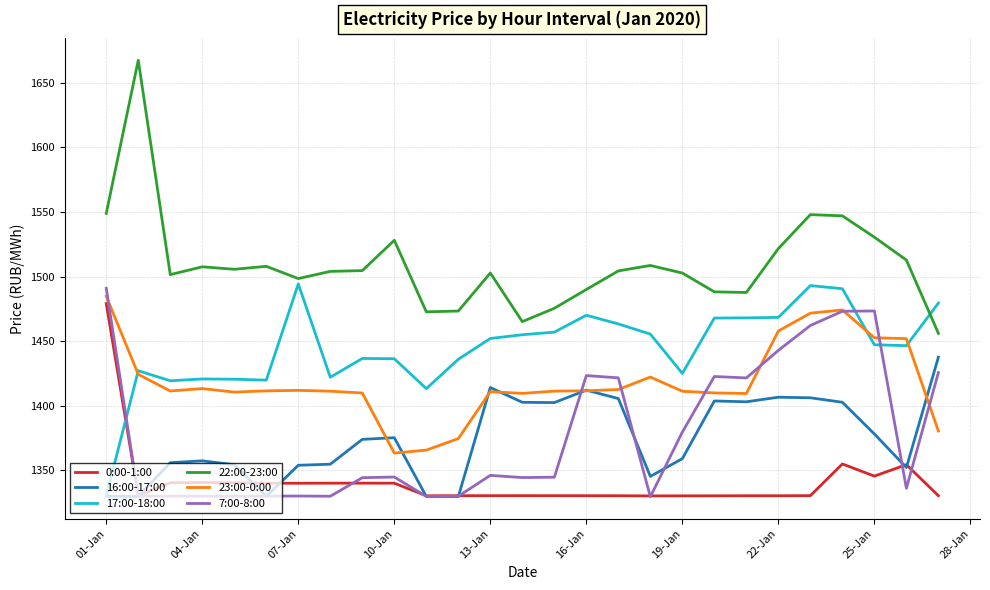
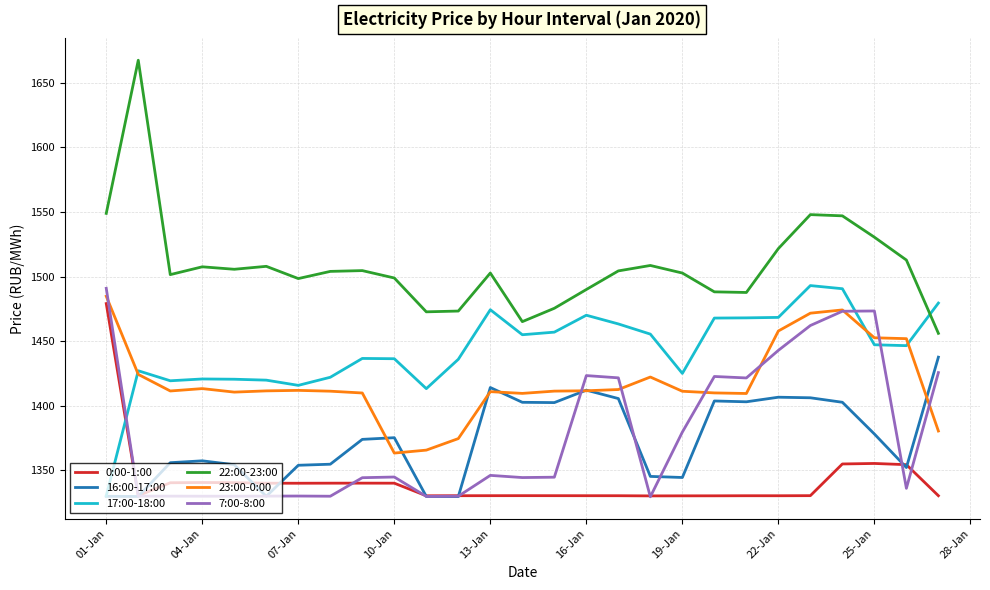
  {
    "0:00-1:00": {
      "01-Jan": 1479,
      "07-Jan": 1340,
      "10-Jan": 1340,
      "13-Jan": 1330,
      "16-Jan": 1330,
      "19-Jan": 1330,
      "22-Jan": 1330,
-     "25-Jan": 1345
+     "25-Jan": 1355
    },
    "16:00-17:00": {
      "04-Jan": 1357,
      "07-Jan": 1354,
      "10-Jan": 1375,
      "13-Jan": 1414,
-     "19-Jan": 1359,
+     "19-Jan": 1344,
      "22-Jan": 1407,
      "25-Jan": 1378
    },
    "17:00-18:00": {
      "04-Jan": 1421,
-     "07-Jan": 1494,
+     "07-Jan": 1416,
      "10-Jan": 1436,
-     "13-Jan": 1452,
+     "13-Jan": 1474,
      "16-Jan": 1470,
      "19-Jan": 1425,
      "22-Jan": 1468,
      "25-Jan": 1447
    },
    "22:00-23:00": {
      "01-Jan": 1549,
      "04-Jan": 1508,
      "07-Jan": 1498,
-     "10-Jan": 1528,
+     "10-Jan": 1499,
      "13-Jan": 1503,
      "16-Jan": 1490,
      "19-Jan": 1503,
      "22-Jan": 1522,
      "25-Jan": 1531
    },
    "23:00-0:00": {
      "01-Jan": 1485,
      "04-Jan": 1413,
      "07-Jan": 1412,
      "10-Jan": 1363,
      "13-Jan": 1411,
      "19-Jan": 1411,
      "22-Jan": 1458,
      "25-Jan": 1453
    },
    "7:00-8:00": {
      "01-Jan": 1491,
      "07-Jan": 1330,
      "10-Jan": 1345,
      "13-Jan": 1346,
      "16-Jan": 1423,
      "19-Jan": 1380,
      "22-Jan": 1443,
      "25-Jan": 1473
    }
  }
